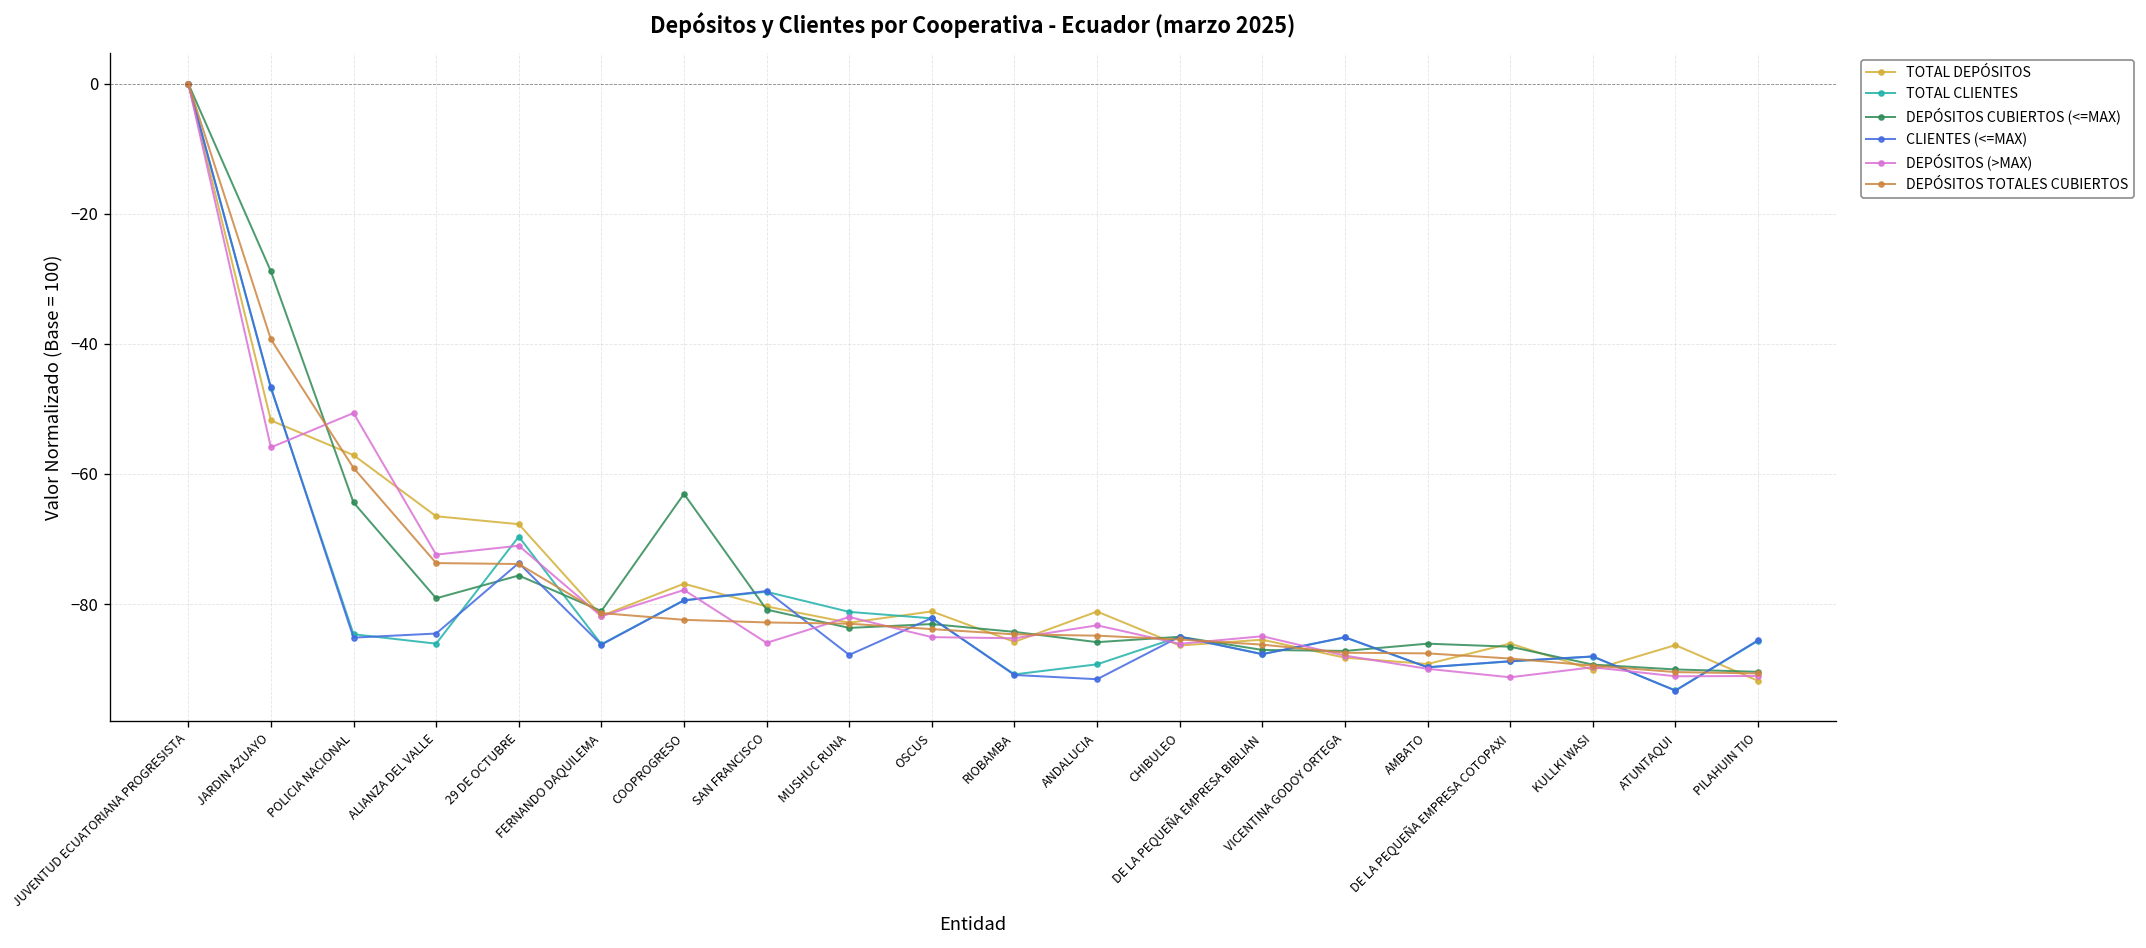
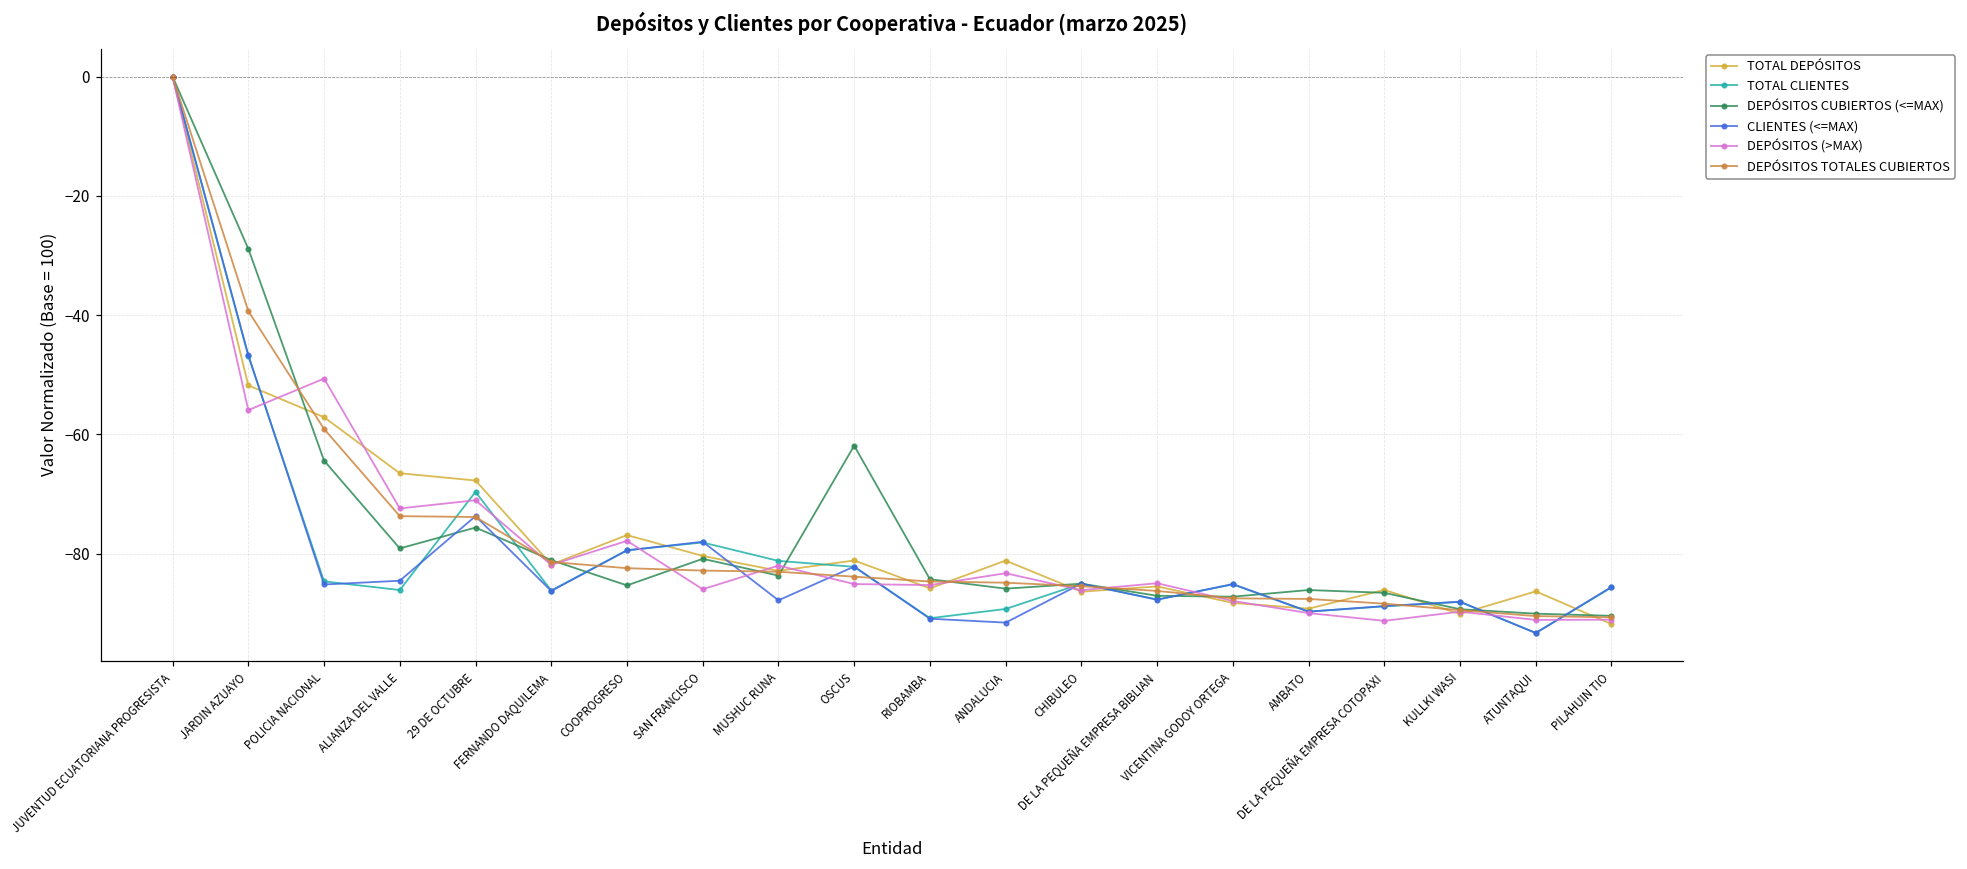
  {
    "TOTAL CLIENTES": {
      "POLICIA NACIONAL": -85,
      "ALIANZA DEL VALLE": -86,
      "29 DE OCTUBRE": -70,
      "MUSHUC RUNA": -81,
      "ANDALUCIA": -89
    },
    "DEPÓSITOS CUBIERTOS (<=MAX)": {
      "JARDIN AZUAYO": -29,
      "POLICIA NACIONAL": -64,
      "ALIANZA DEL VALLE": -79,
      "29 DE OCTUBRE": -76,
-     "COOPROGRESO": -63,
+     "COOPROGRESO": -85,
      "SAN FRANCISCO": -81,
      "MUSHUC RUNA": -84,
-     "OSCUS": -83,
+     "OSCUS": -62,
      "ANDALUCIA": -86,
      "DE LA PEQUEÑA EMPRESA BIBLIAN": -87,
      "AMBATO": -86,
      "DE LA PEQUEÑA EMPRESA COTOPAXI": -87
    },
    "CLIENTES (<=MAX)": {
      "POLICIA NACIONAL": -85,
      "ALIANZA DEL VALLE": -85,
      "MUSHUC RUNA": -88,
      "ANDALUCIA": -92
    },
    "DEPÓSITOS (>MAX)": {
      "JARDIN AZUAYO": -56,
      "POLICIA NACIONAL": -51,
      "ALIANZA DEL VALLE": -72,
      "29 DE OCTUBRE": -71,
      "COOPROGRESO": -78,
      "SAN FRANCISCO": -86,
      "MUSHUC RUNA": -82,
      "OSCUS": -85,
      "RIOBAMBA": -85,
      "ANDALUCIA": -83,
      "DE LA PEQUEÑA EMPRESA BIBLIAN": -85,
      "DE LA PEQUEÑA EMPRESA COTOPAXI": -91,
      "ATUNTAQUI": -91
    }
  }
